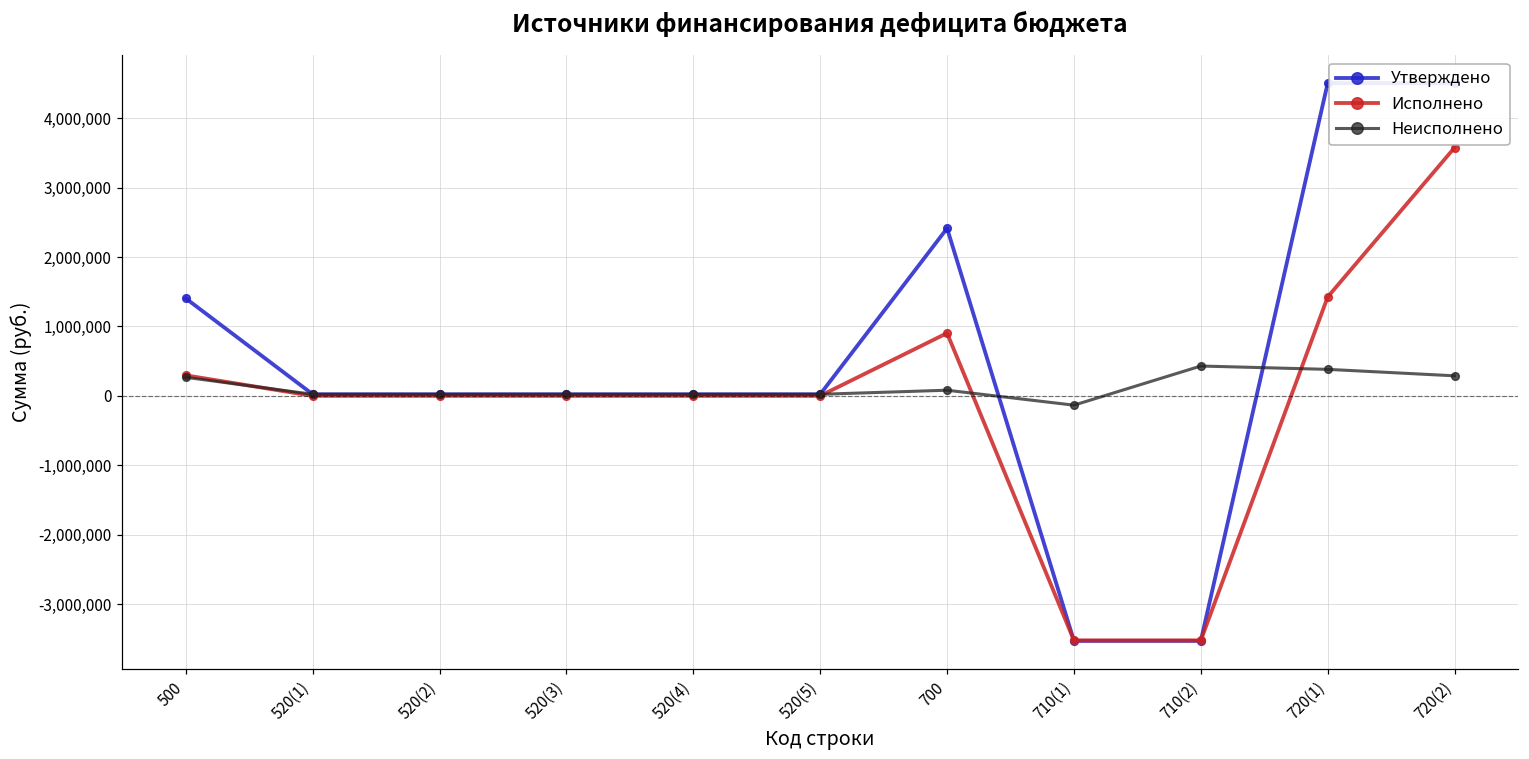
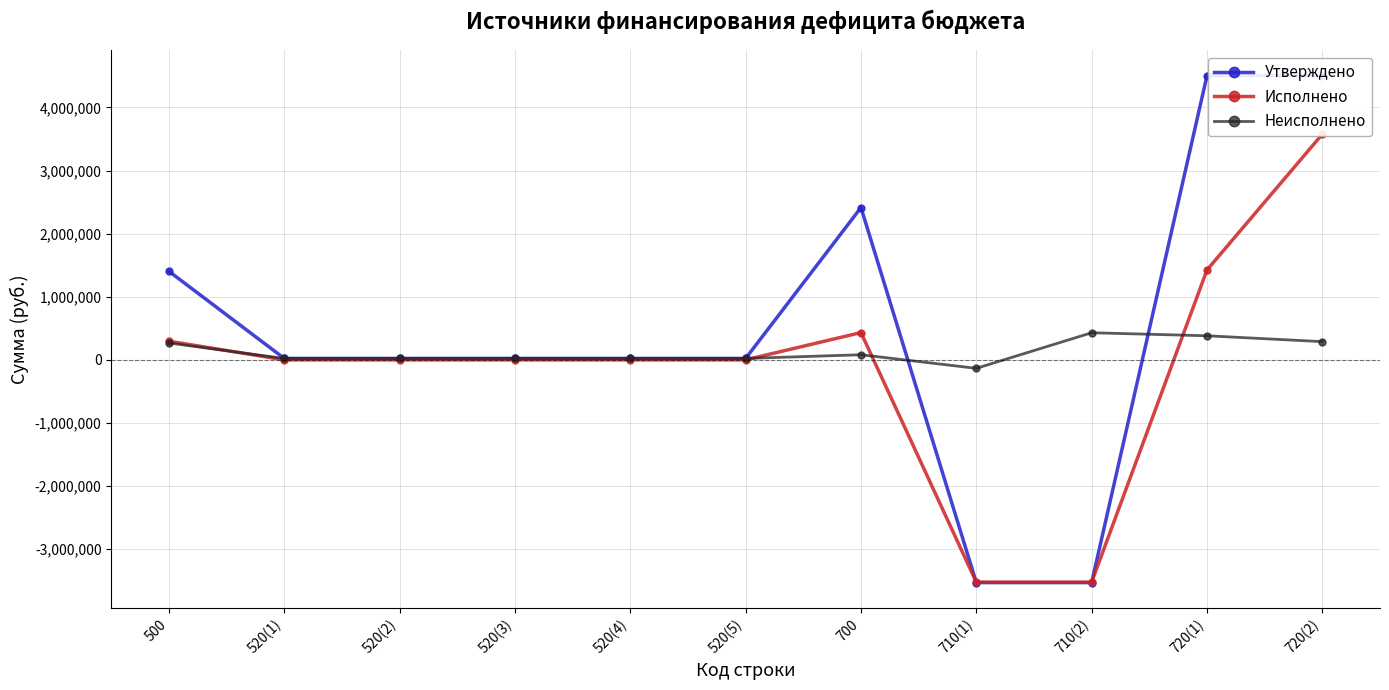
  {
    "Утверждено": {
      "500": "1,400,000",
      "700": "2,400,000",
      "720(1)": "4,500,000"
    },
    "Исполнено": {
-     "700": "900,000",
+     "700": "400,000",
      "720(1)": "1,400,000"
    },
    "Неисполнено": {
      "700": "100,000",
      "710(1)": "-100,000",
      "710(2)": "400,000",
      "720(1)": "400,000",
      "720(2)": "300,000"
    }
  }
